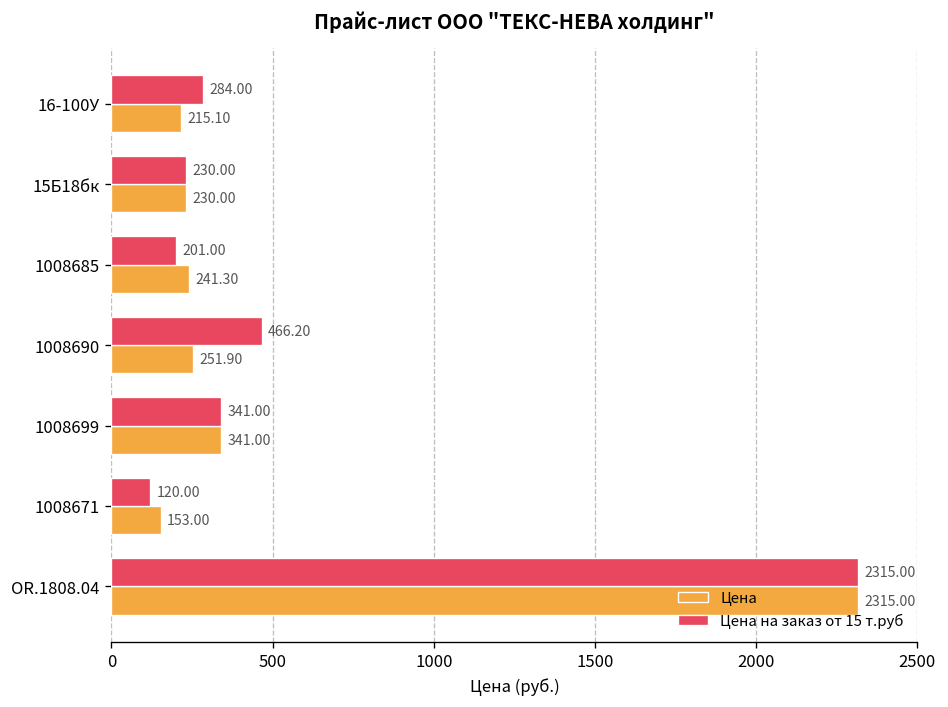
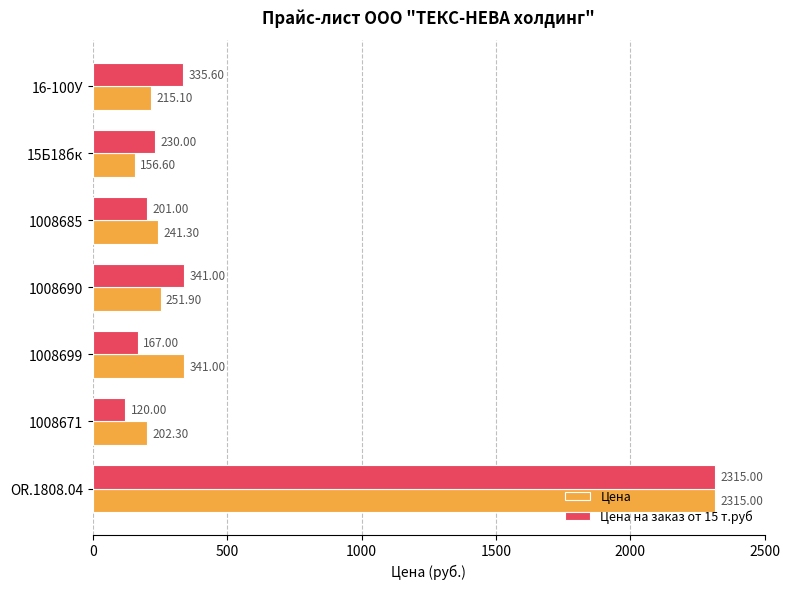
  {
    "Цена": {
      "16-100У": 215.10,
-     "15Б18бк": 230.00,
+     "15Б18бк": 156.60,
      "1008685": 241.30,
      "1008690": 251.90,
      "1008699": 341.00,
-     "1008671": 153.00,
+     "1008671": 202.30,
      "OR.1808.04": 2315.00
    },
    "Цена на заказ от 15 т.руб": {
-     "16-100У": 284.00,
+     "16-100У": 335.60,
      "15Б18бк": 230.00,
      "1008685": 201.00,
-     "1008690": 466.20,
-     "1008699": 341.00,
+     "1008690": 341.00,
+     "1008699": 167.00,
      "1008671": 120.00,
      "OR.1808.04": 2315.00
    }
  }
